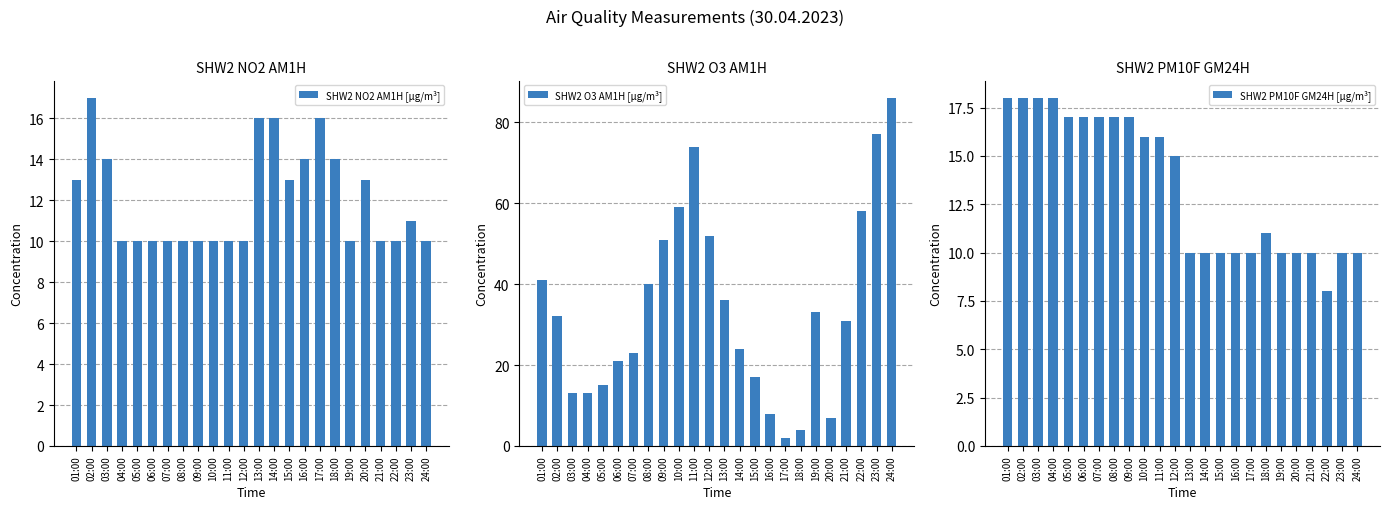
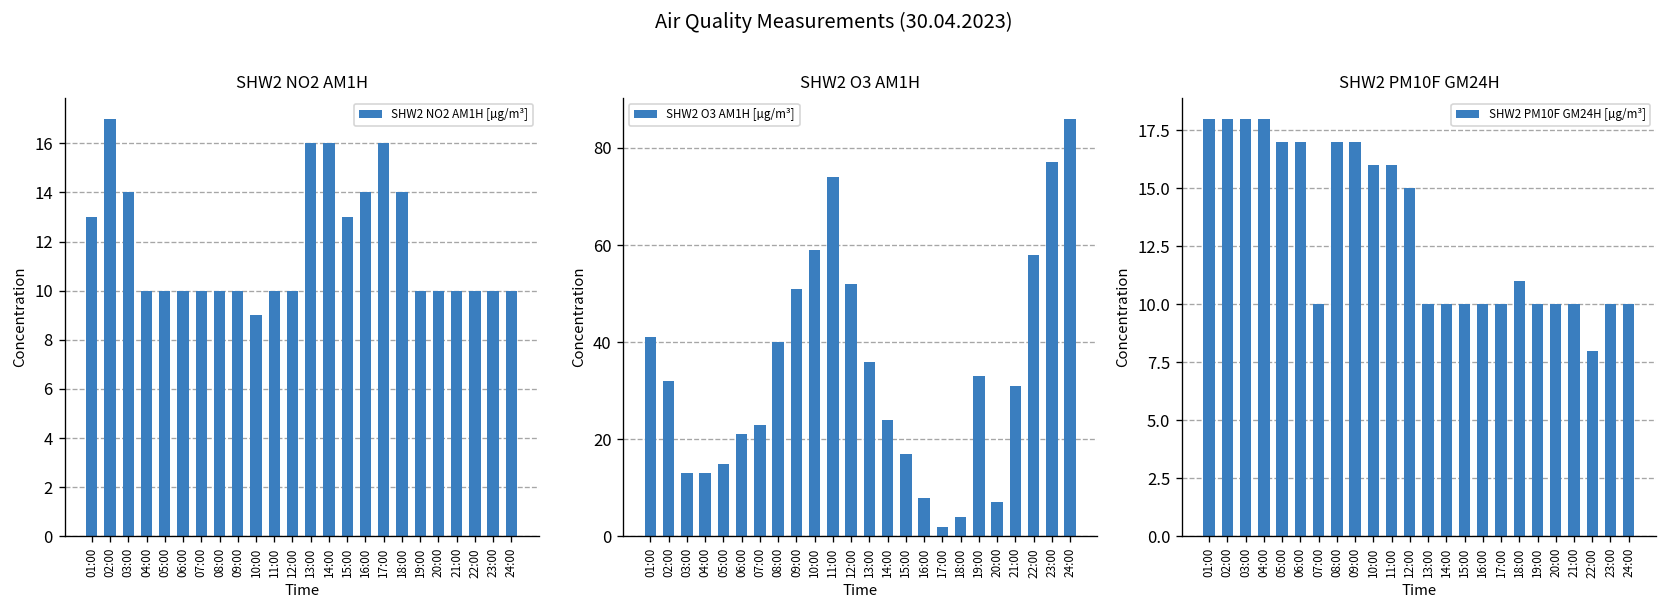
  {
    "SHW2 NO2 AM1H": {
      "01:00": 13,
      "02:00": 17,
      "03:00": 14,
      "04:00": 10,
      "05:00": 10,
      "06:00": 10,
      "07:00": 10,
      "08:00": 10,
      "09:00": 10,
-     "10:00": 10,
+     "10:00": 9,
      "11:00": 10,
      "12:00": 10,
      "13:00": 16,
      "14:00": 16,
      "15:00": 13,
      "16:00": 14,
      "17:00": 16,
      "18:00": 14,
      "19:00": 10,
-     "20:00": 13,
+     "20:00": 10,
      "21:00": 10,
      "22:00": 10,
-     "23:00": 11,
+     "23:00": 10,
      "24:00": 10
    },
    "SHW2 O3 AM1H": {
      "01:00": 41,
      "02:00": 32,
      "03:00": 13,
      "04:00": 13,
      "05:00": 15,
      "06:00": 21,
      "07:00": 23,
      "08:00": 40,
      "09:00": 51,
      "10:00": 59,
      "11:00": 74,
      "12:00": 52,
      "13:00": 36,
      "14:00": 24,
      "15:00": 17,
      "16:00": 8,
      "17:00": 2,
      "18:00": 4,
      "19:00": 33,
      "20:00": 7,
      "21:00": 31,
      "22:00": 58,
      "23:00": 77,
      "24:00": 86
    },
    "SHW2 PM10F GM24H": {
      "01:00": 18,
      "02:00": 18,
      "03:00": 18,
      "04:00": 18,
      "05:00": 17,
      "06:00": 17,
-     "07:00": 17,
+     "07:00": 10,
      "08:00": 17,
      "09:00": 17,
      "10:00": 16,
      "11:00": 16,
      "12:00": 15,
      "13:00": 10,
      "14:00": 10,
      "15:00": 10,
      "16:00": 10,
      "17:00": 10,
      "18:00": 11,
      "19:00": 10,
      "20:00": 10,
      "21:00": 10,
      "22:00": 8,
      "23:00": 10,
      "24:00": 10
    }
  }
